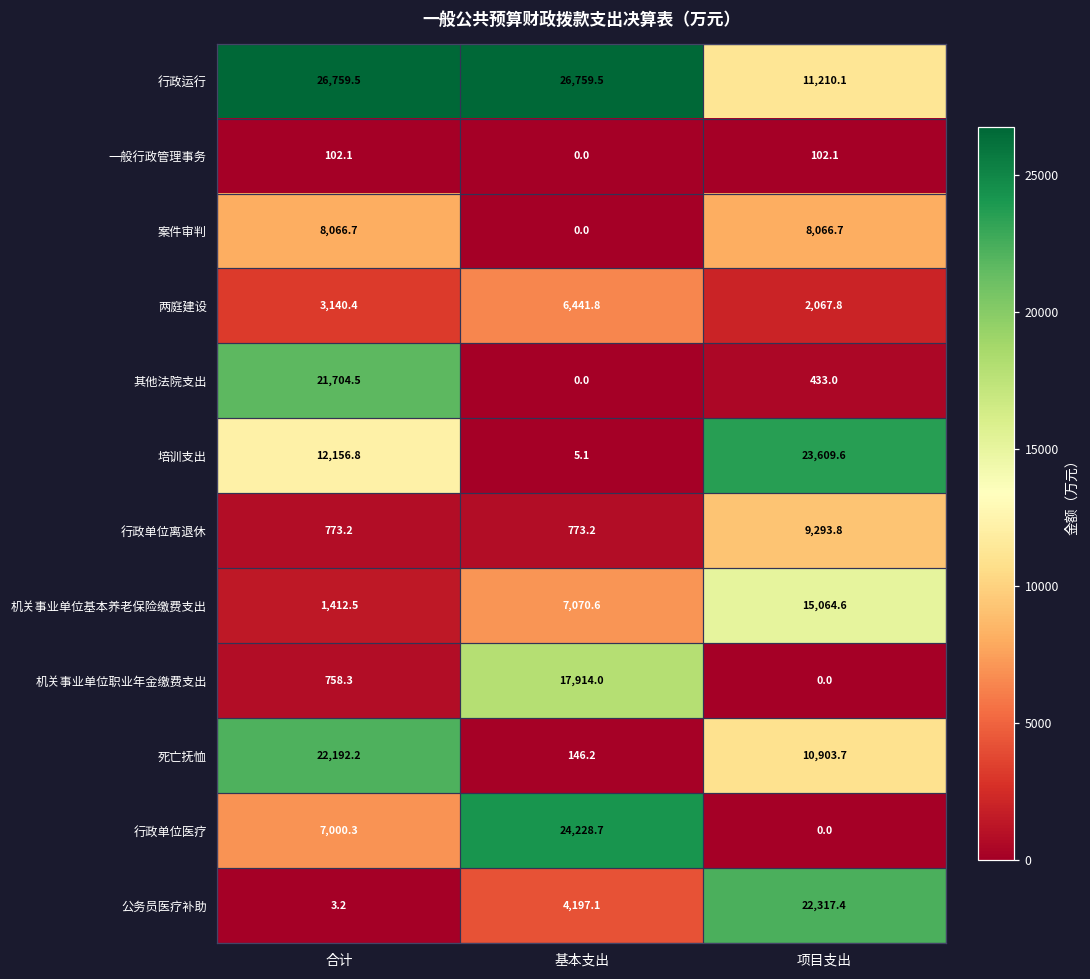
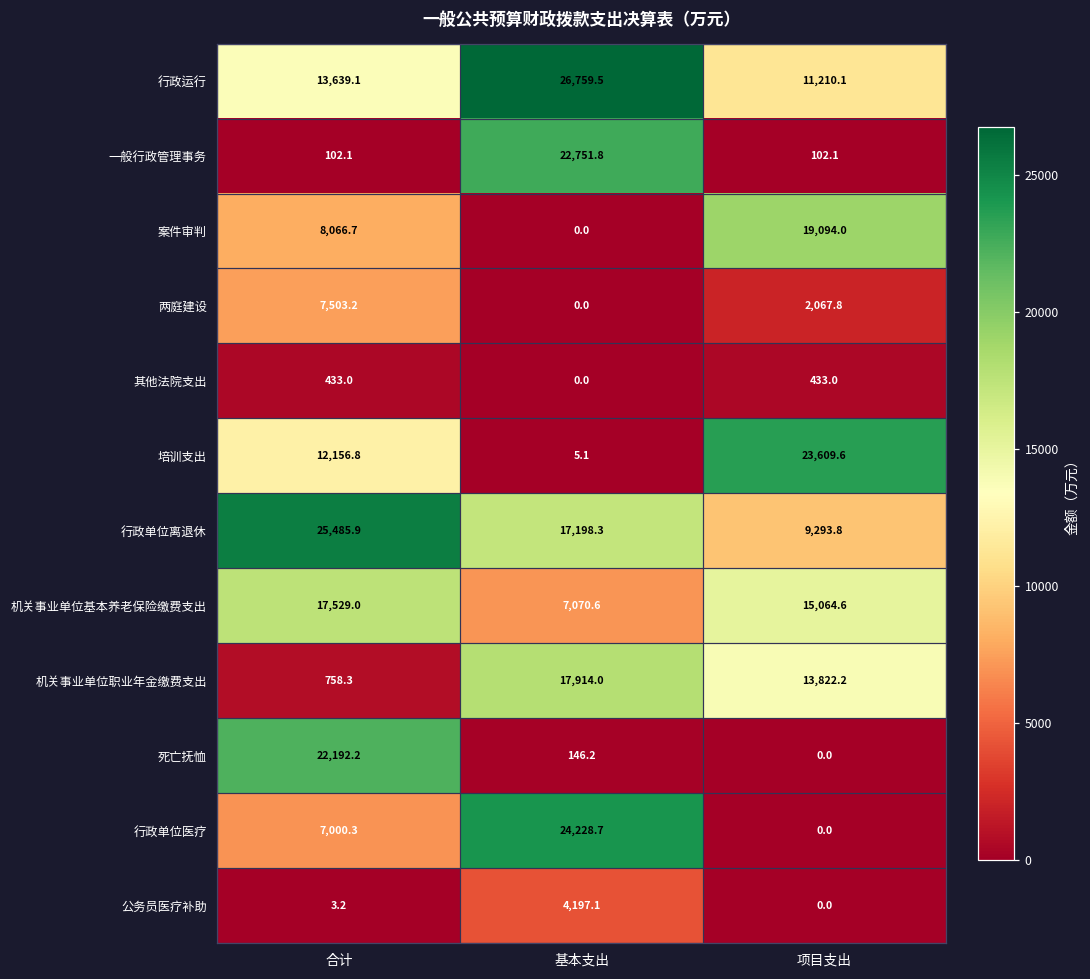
  {
    "行政运行": {
-     "合计": "26,759.5",
+     "合计": "13,639.1",
      "基本支出": "26,759.5",
      "项目支出": "11,210.1"
    },
    "一般行政管理事务": {
      "合计": "102.1",
-     "基本支出": "0.0",
+     "基本支出": "22,751.8",
      "项目支出": "102.1"
    },
    "案件审判": {
      "合计": "8,066.7",
      "基本支出": "0.0",
-     "项目支出": "8,066.7"
+     "项目支出": "19,094.0"
    },
    "两庭建设": {
-     "合计": "3,140.4",
-     "基本支出": "6,441.8",
+     "合计": "7,503.2",
+     "基本支出": "0.0",
      "项目支出": "2,067.8"
    },
    "其他法院支出": {
-     "合计": "21,704.5",
+     "合计": "433.0",
      "基本支出": "0.0",
      "项目支出": "433.0"
    },
    "培训支出": {
      "合计": "12,156.8",
      "基本支出": "5.1",
      "项目支出": "23,609.6"
    },
    "行政单位离退休": {
-     "合计": "773.2",
-     "基本支出": "773.2",
+     "合计": "25,485.9",
+     "基本支出": "17,198.3",
      "项目支出": "9,293.8"
    },
    "机关事业单位基本养老保险缴费支出": {
-     "合计": "1,412.5",
+     "合计": "17,529.0",
      "基本支出": "7,070.6",
      "项目支出": "15,064.6"
    },
    "机关事业单位职业年金缴费支出": {
      "合计": "758.3",
      "基本支出": "17,914.0",
-     "项目支出": "0.0"
+     "项目支出": "13,822.2"
    },
    "死亡抚恤": {
      "合计": "22,192.2",
      "基本支出": "146.2",
-     "项目支出": "10,903.7"
+     "项目支出": "0.0"
    },
    "行政单位医疗": {
      "合计": "7,000.3",
      "基本支出": "24,228.7",
      "项目支出": "0.0"
    },
    "公务员医疗补助": {
      "合计": "3.2",
      "基本支出": "4,197.1",
-     "项目支出": "22,317.4"
+     "项目支出": "0.0"
    }
  }
